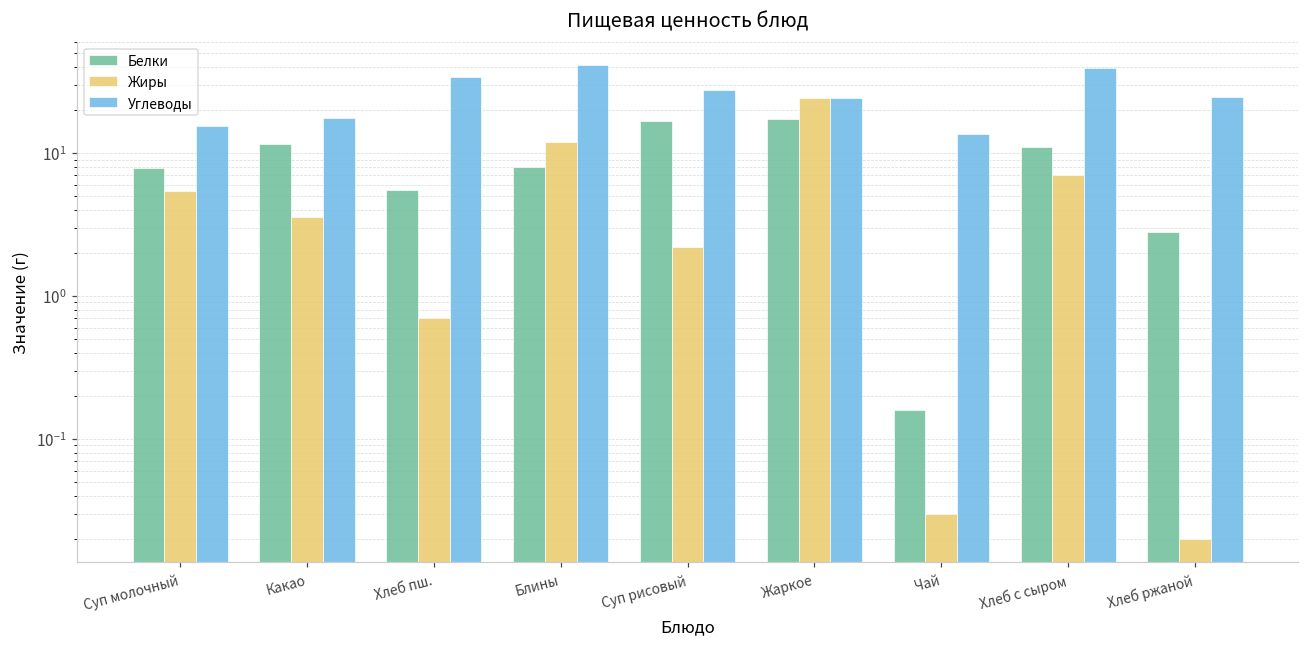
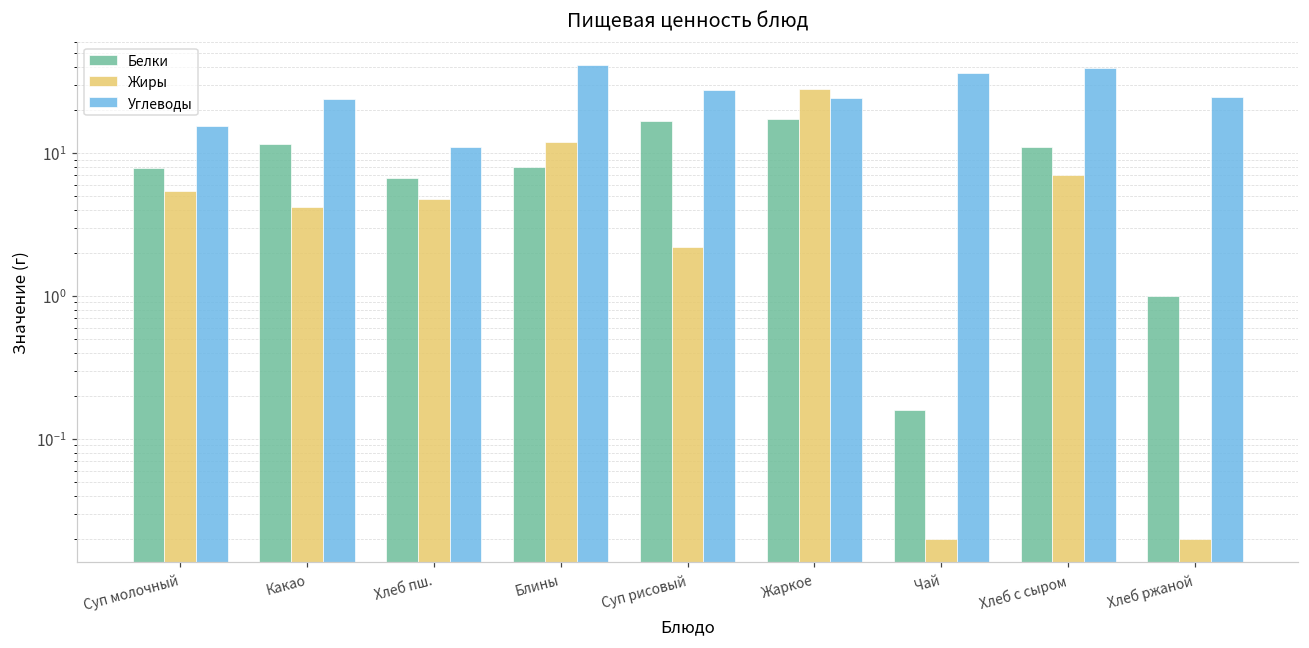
  {
    "Белки": {
      "Суп молочный": 8,
      "Какао": 12,
-     "Хлеб пш.": 5.5,
+     "Хлеб пш.": 7,
      "Блины": 8,
      "Суп рисовый": 17,
      "Жаркое": 17,
      "Чай": 0.16,
      "Хлеб с сыром": 11,
-     "Хлеб ржаной": 2.8
+     "Хлеб ржаной": 1.0
    },
    "Жиры": {
      "Суп молочный": 5.4,
-     "Какао": 3.5,
-     "Хлеб пш.": 0.7,
+     "Какао": 4.2,
+     "Хлеб пш.": 4.8,
      "Блины": 12,
      "Суп рисовый": 2.2,
-     "Жаркое": 24,
-     "Чай": 0.03,
+     "Жаркое": 28,
+     "Чай": 0.02,
      "Хлеб с сыром": 7,
      "Хлеб ржаной": 0.02
    },
    "Углеводы": {
      "Суп молочный": 15,
-     "Какао": 18,
-     "Хлеб пш.": 34,
+     "Какао": 24,
+     "Хлеб пш.": 11,
      "Блины": 41,
      "Суп рисовый": 27,
      "Жаркое": 24,
-     "Чай": 14,
+     "Чай": 36,
      "Хлеб с сыром": 39,
      "Хлеб ржаной": 25
    }
  }
